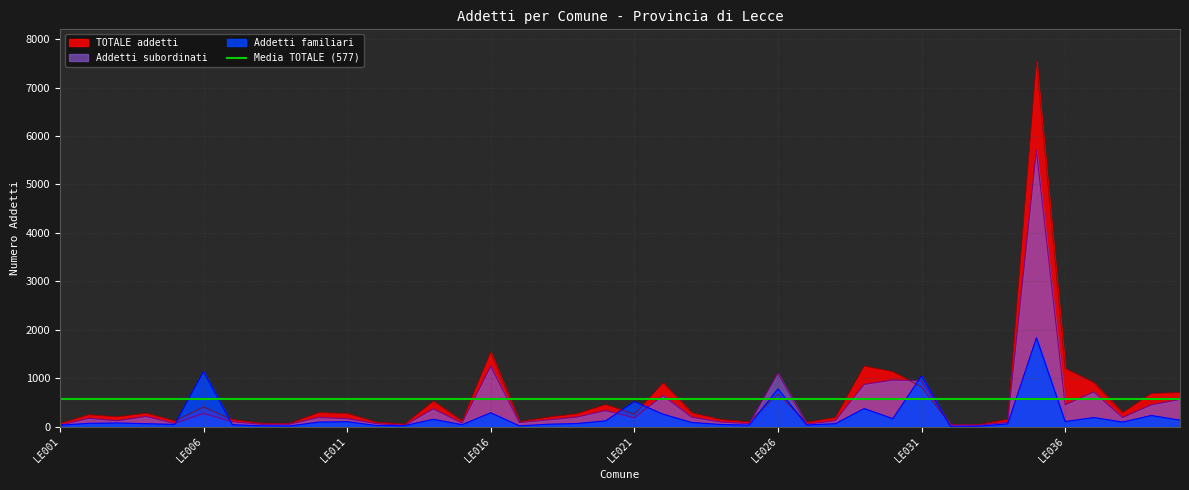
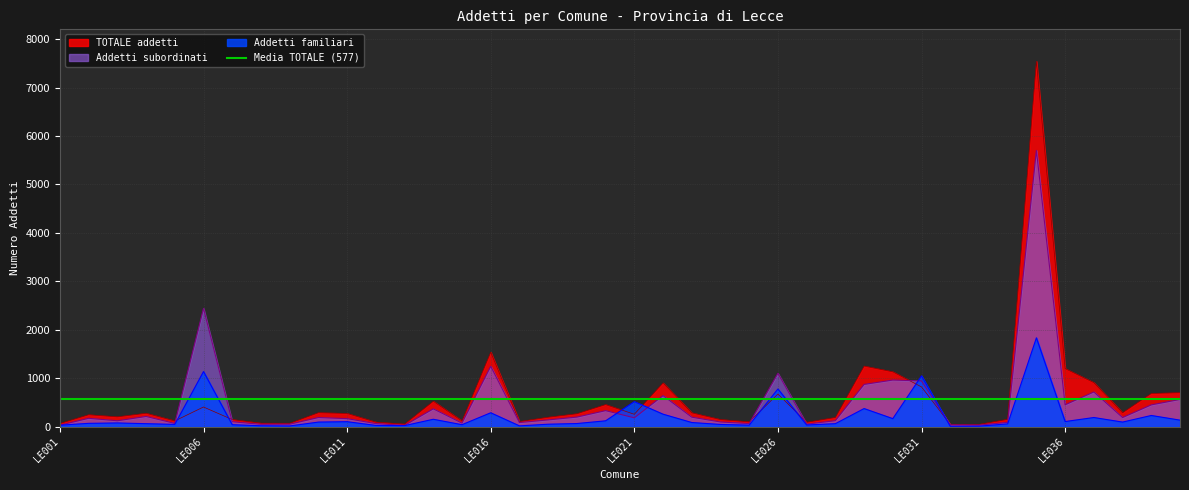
  {
    "TOTALE addetti": {
      "LE006": 400,
      "LE011": 300,
      "LE016": 1500,
      "LE021": 300,
      "LE026": 700,
      "LE031": 800,
      "LE036": 1200
    },
    "Addetti subordinati": {
-     "LE006": 300,
+     "LE006": 2400,
      "LE011": 200,
      "LE016": 1300,
      "LE021": 200,
      "LE026": 1100,
      "LE031": 900,
      "LE036": 500
    },
    "Addetti familiari": {
      "LE006": 1100,
      "LE011": 100,
      "LE016": 300,
      "LE021": 500,
      "LE026": 800,
      "LE031": 1100,
      "LE036": 100
    }
  }
